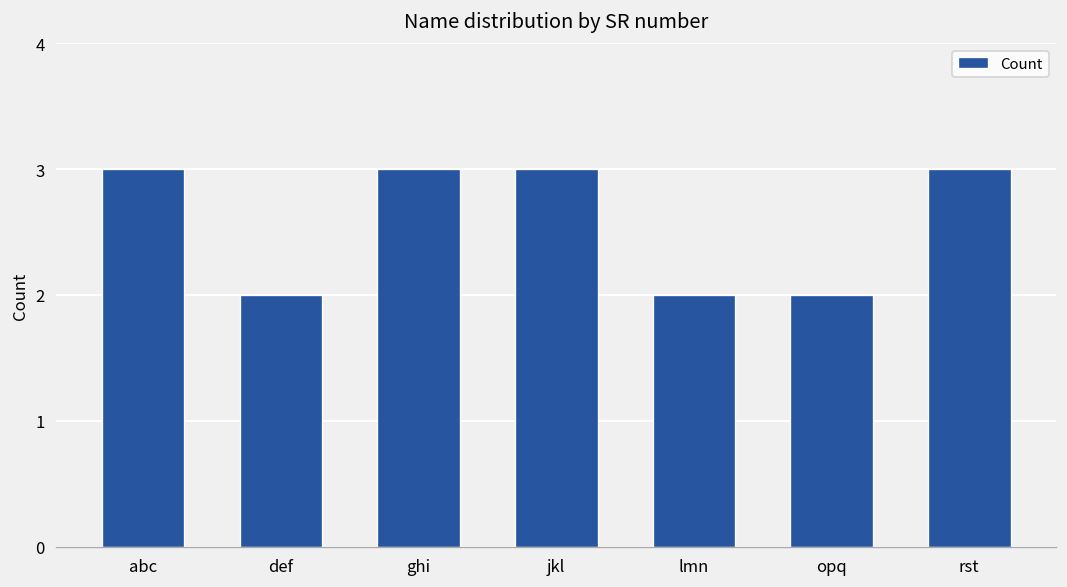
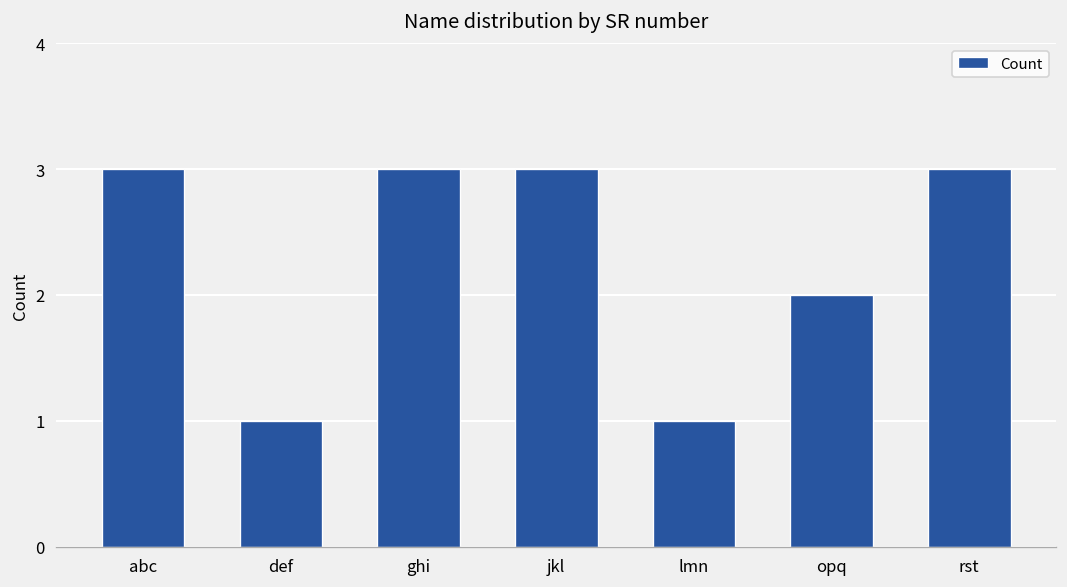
  {
    "abc": 3,
-   "def": 2,
+   "def": 1,
    "ghi": 3,
    "jkl": 3,
-   "lmn": 2,
+   "lmn": 1,
    "opq": 2,
    "rst": 3
  }
